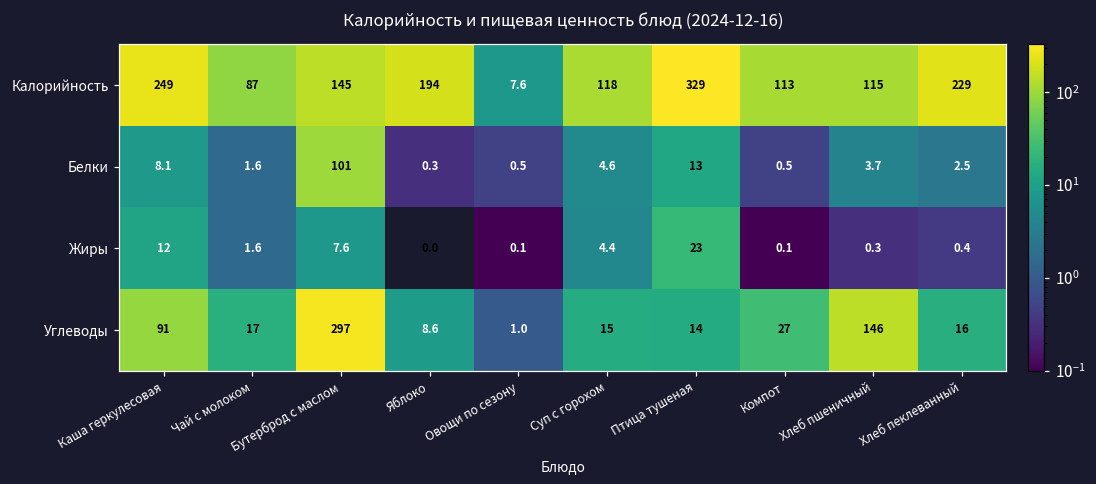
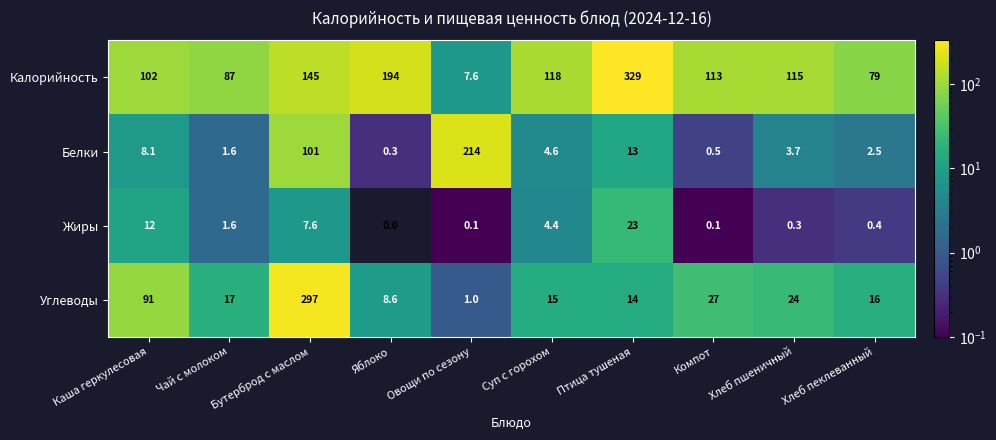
  {
    "Калорийность": {
-     "Каша геркулесовая": 249,
+     "Каша геркулесовая": 102,
      "Чай с молоком": 87,
      "Бутерброд с маслом": 145,
      "Яблоко": 194,
      "Овощи по сезону": 7.6,
      "Суп с горохом": 118,
      "Птица тушеная": 329,
      "Компот": 113,
      "Хлеб пшеничный": 115,
-     "Хлеб пеклеванный": 229
+     "Хлеб пеклеванный": 79
    },
    "Белки": {
      "Каша геркулесовая": 8.1,
      "Чай с молоком": 1.6,
      "Бутерброд с маслом": 101,
      "Яблоко": 0.3,
-     "Овощи по сезону": 0.5,
+     "Овощи по сезону": 214,
      "Суп с горохом": 4.6,
      "Птица тушеная": 13,
      "Компот": 0.5,
      "Хлеб пшеничный": 3.7,
      "Хлеб пеклеванный": 2.5
    },
    "Жиры": {
      "Каша геркулесовая": 12,
      "Чай с молоком": 1.6,
      "Бутерброд с маслом": 7.6,
      "Овощи по сезону": 0.1,
      "Суп с горохом": 4.4,
      "Птица тушеная": 23,
      "Компот": 0.1,
      "Хлеб пшеничный": 0.3,
      "Хлеб пеклеванный": 0.4
    },
    "Углеводы": {
      "Каша геркулесовая": 91,
      "Чай с молоком": 17,
      "Бутерброд с маслом": 297,
      "Яблоко": 8.6,
      "Овощи по сезону": 1.0,
      "Суп с горохом": 15,
      "Птица тушеная": 14,
      "Компот": 27,
-     "Хлеб пшеничный": 146,
+     "Хлеб пшеничный": 24,
      "Хлеб пеклеванный": 16
    }
  }
